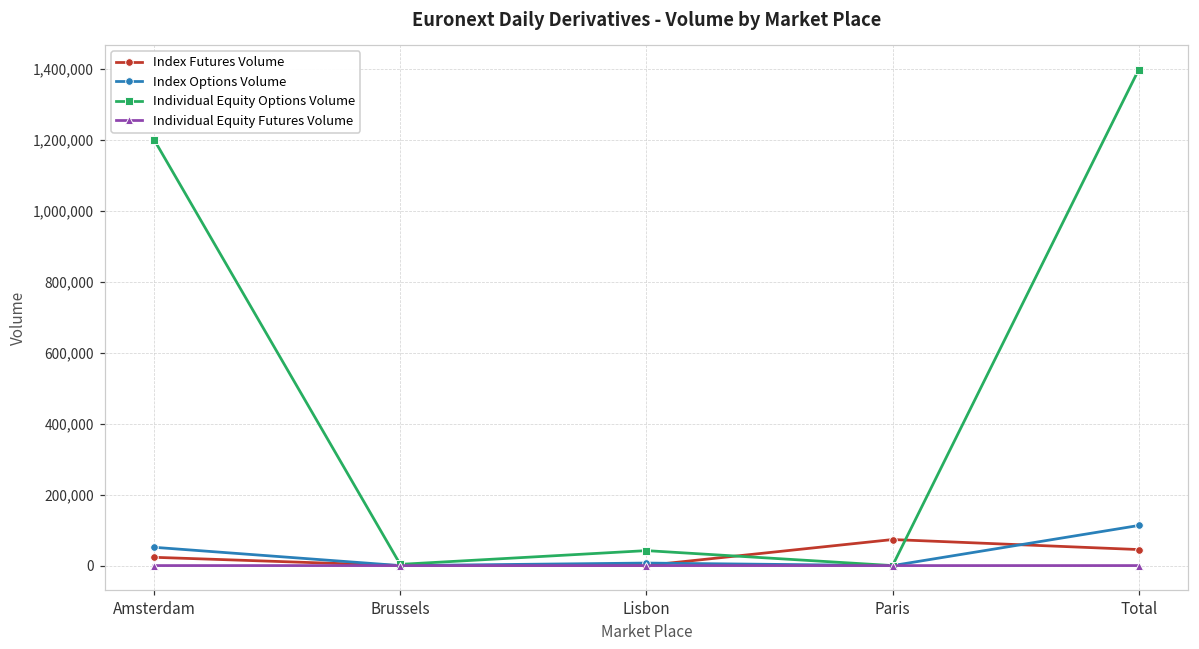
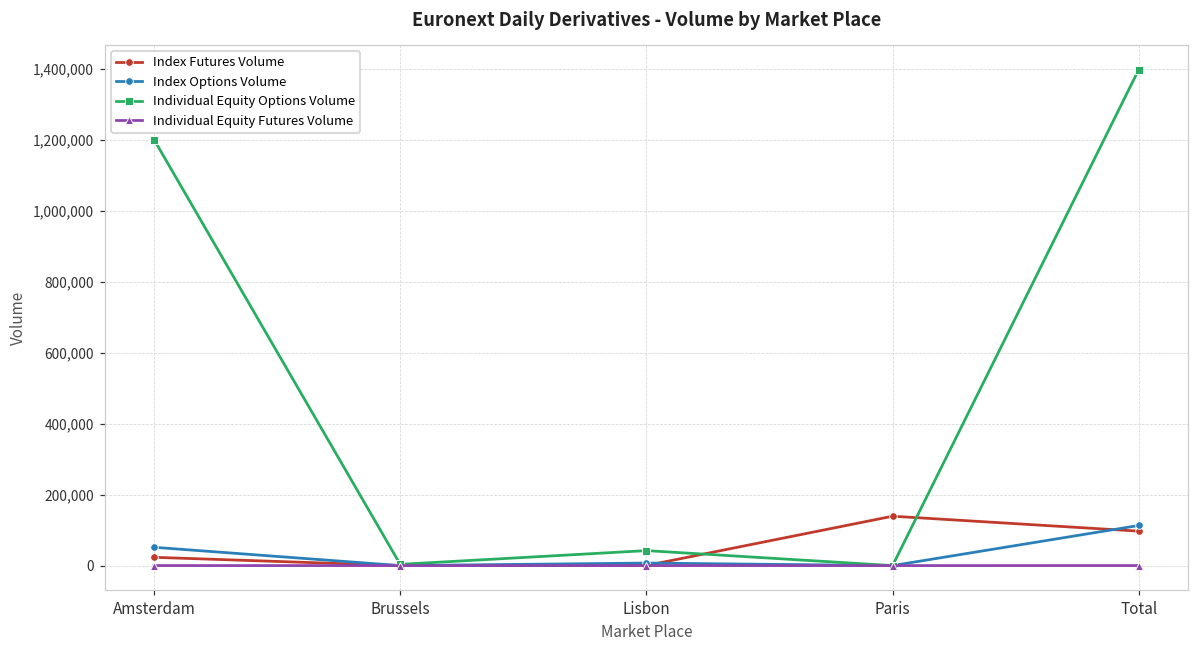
  {
    "Index Futures Volume": {
      "Amsterdam": "20,000",
-     "Paris": "70,000",
-     "Total": "50,000"
+     "Paris": "140,000",
+     "Total": "100,000"
    },
    "Index Options Volume": {
      "Amsterdam": "50,000",
      "Total": "110,000"
    },
    "Individual Equity Options Volume": {
      "Amsterdam": "1,200,000",
      "Lisbon": "40,000",
      "Total": "1,400,000"
    },
    "Individual Equity Futures Volume": {
      "Amsterdam": "0",
      "Total": "0"
    }
  }
